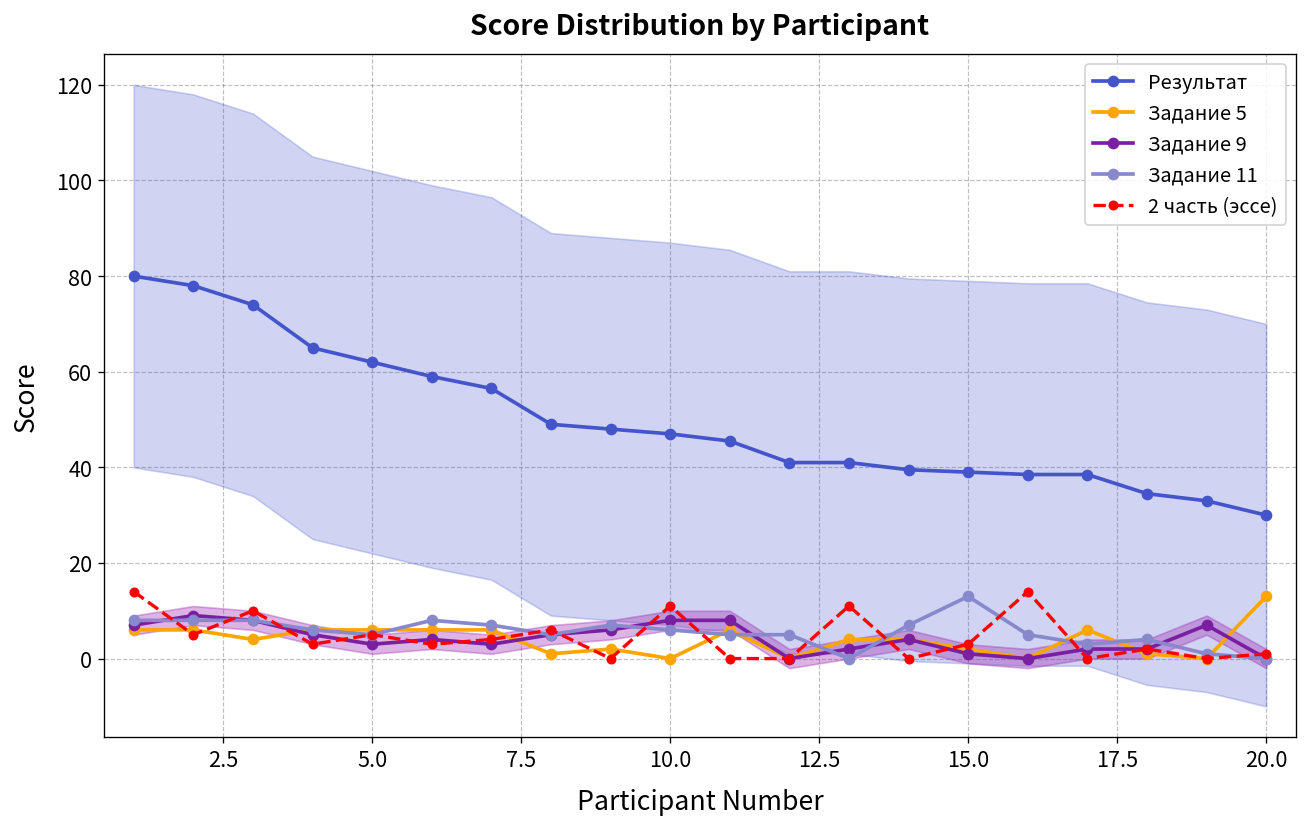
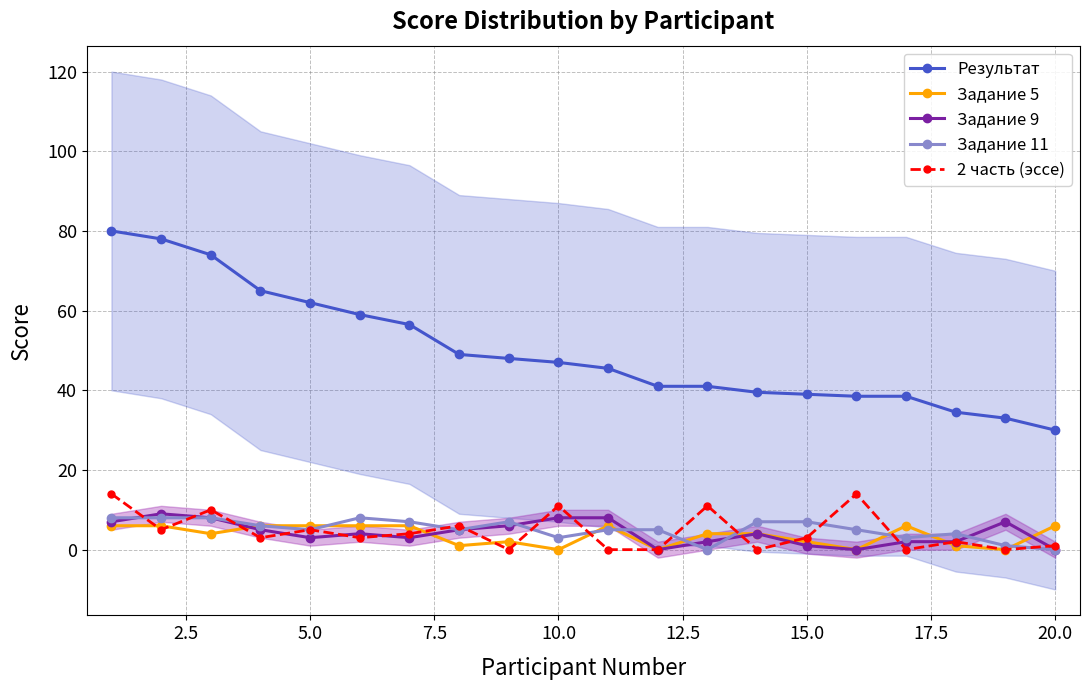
  {
    "Задание 5": {
      "5.0": 6,
      "10.0": 0,
      "15.0": 2,
-     "20.0": 13
+     "20.0": 6
    },
    "Задание 11": {
-     "10.0": 6,
-     "15.0": 13
+     "10.0": 3,
+     "15.0": 7
    },
    "2 часть (эссе)": {
      "10.0": 11,
      "20.0": 1
    }
  }
